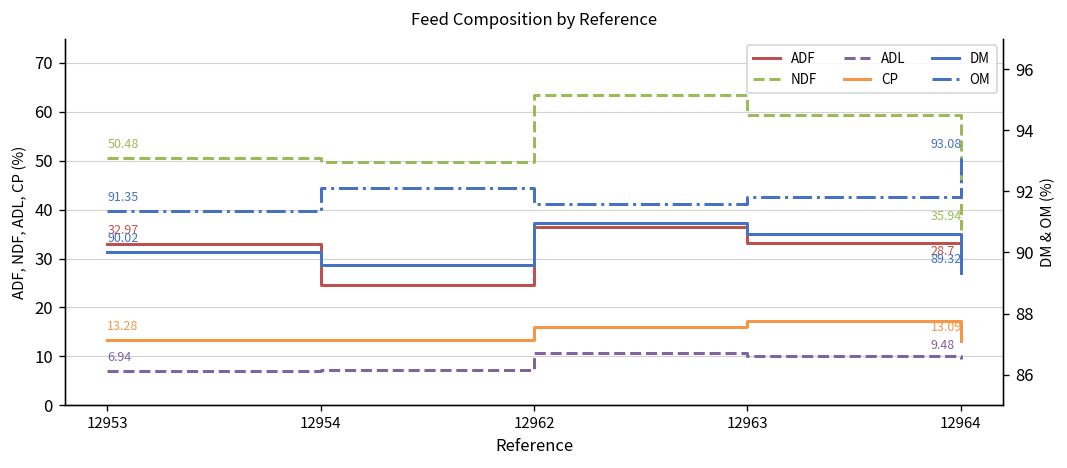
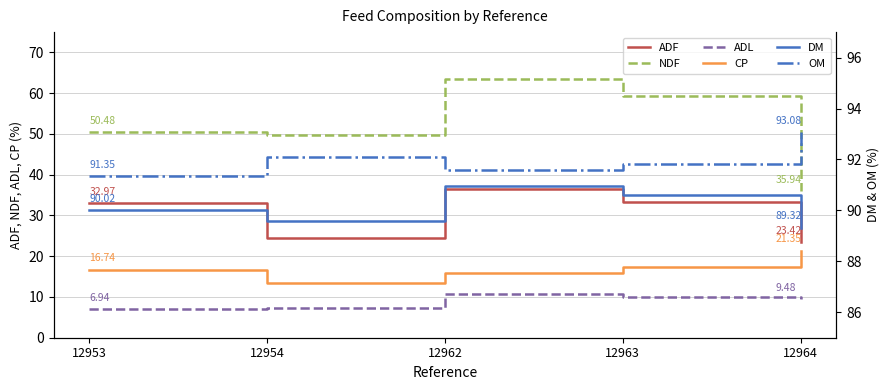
  {
    "ADF": {
-     "12964": 28.7
+     "12964": 23.42
    },
    "NDF": {
      "12953": 50.48,
      "12964": 35.94
    },
    "ADL": {
      "12953": 6.94,
      "12964": 9.48
    },
    "CP": {
-     "12953": 13.28,
-     "12964": 13.09
+     "12953": 16.74,
+     "12964": 21.35
    }
  }
